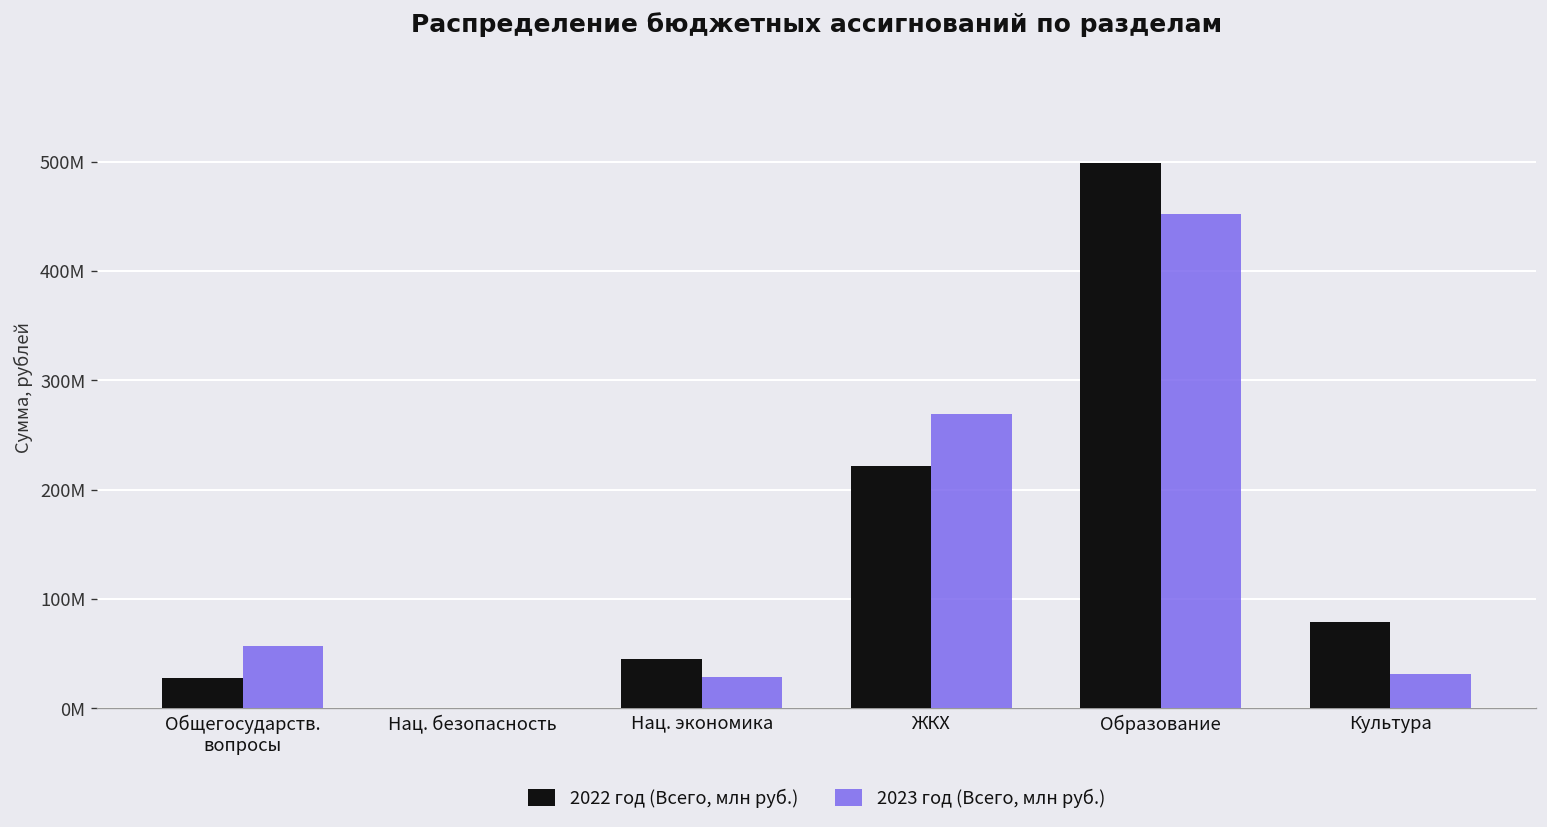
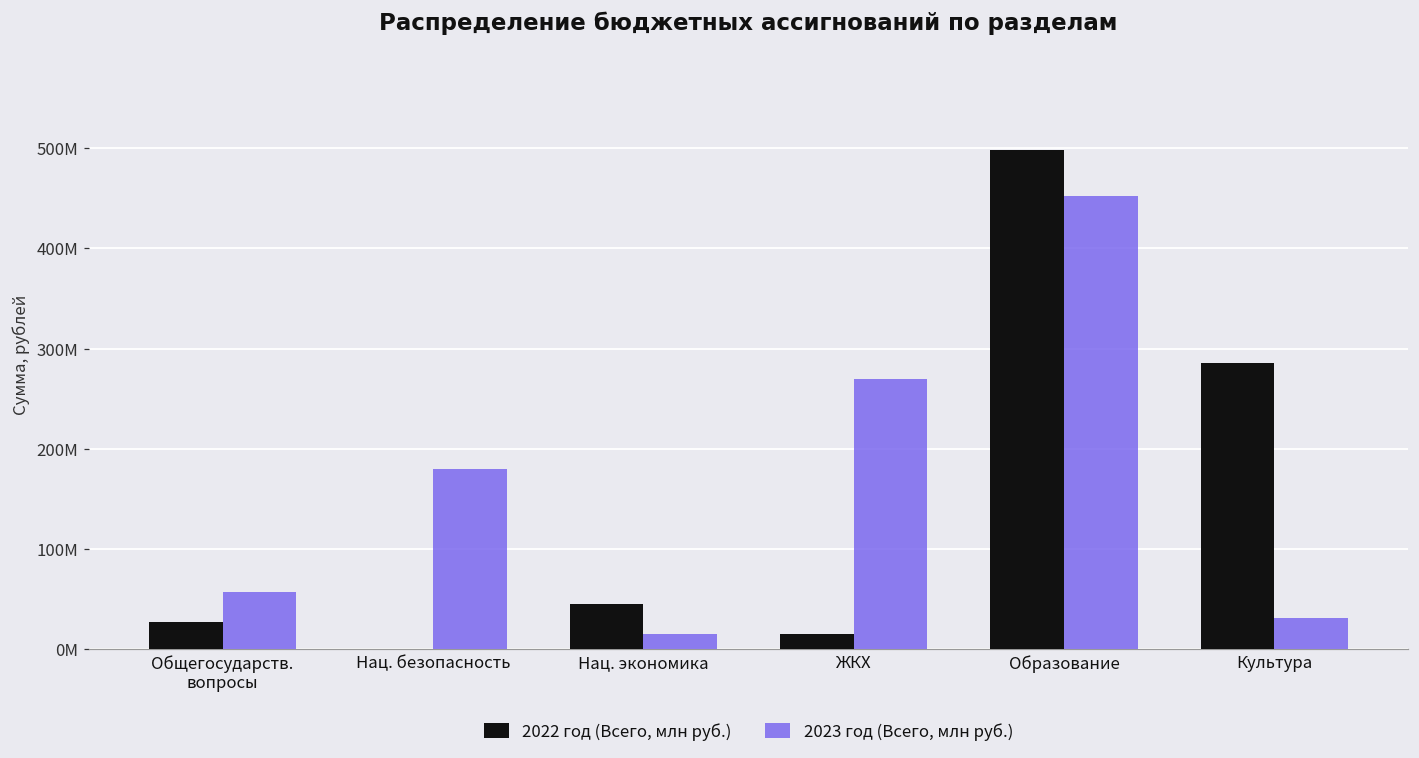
  {
    "2022 год (Всего, млн руб.)": {
      "Общегосударств. вопросы": 30000000,
      "Нац. экономика": 50000000,
-     "ЖКХ": 220000000,
+     "ЖКХ": 10000000,
      "Образование": 500000000,
-     "Культура": 80000000
+     "Культура": 290000000
    },
    "2023 год (Всего, млн руб.)": {
      "Общегосударств. вопросы": 60000000,
-     "Нац. безопасность": 0,
-     "Нац. экономика": 30000000,
+     "Нац. безопасность": 180000000,
+     "Нац. экономика": 10000000,
      "ЖКХ": 270000000,
      "Образование": 450000000,
      "Культура": 30000000
    }
  }
